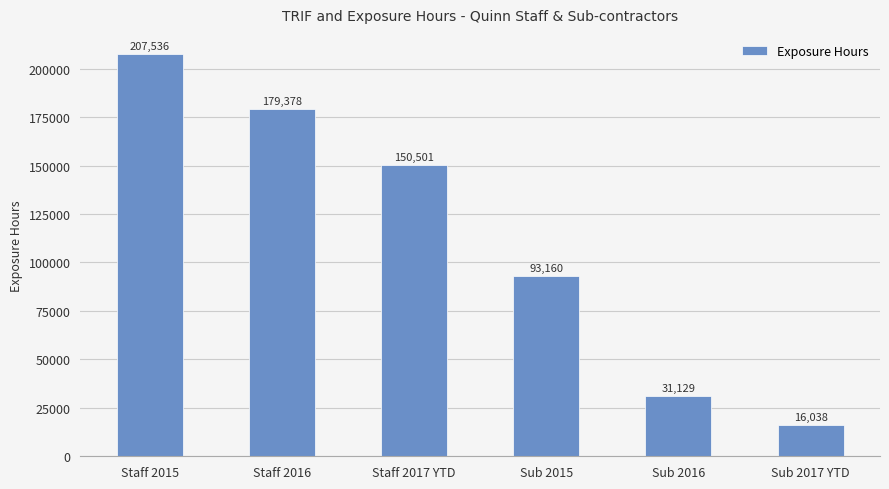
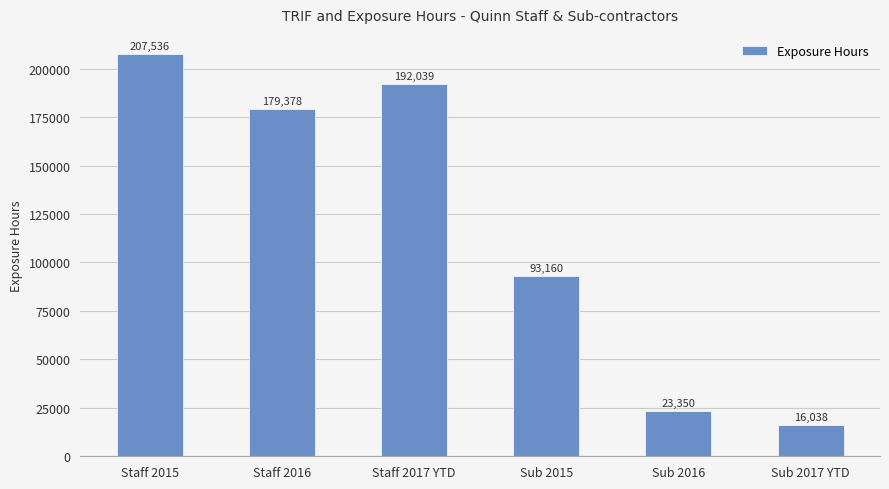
  {
    "Staff 2015": "207,536",
    "Staff 2016": "179,378",
-   "Staff 2017 YTD": "150,501",
+   "Staff 2017 YTD": "192,039",
    "Sub 2015": "93,160",
-   "Sub 2016": "31,129",
+   "Sub 2016": "23,350",
    "Sub 2017 YTD": "16,038"
  }
